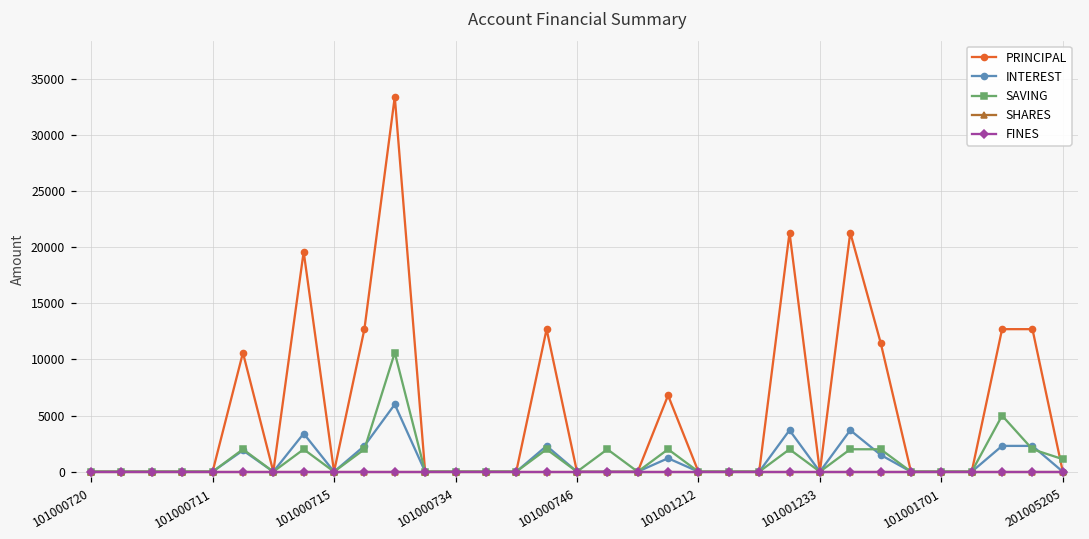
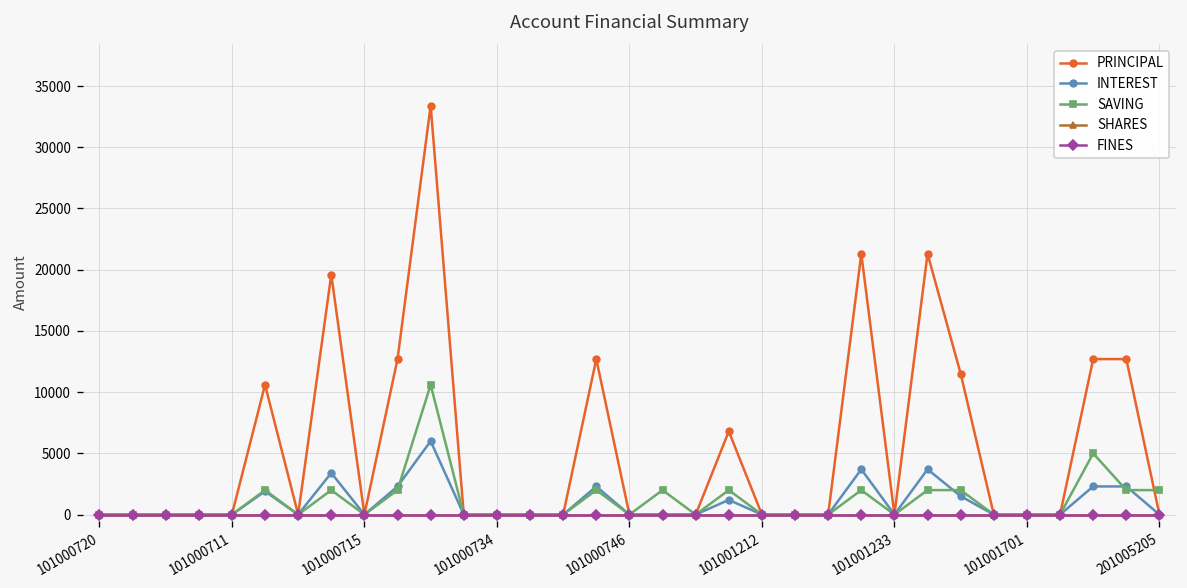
  {
    "SAVING": {
-     "201005205": 1100
+     "201005205": 2000
    }
  }
